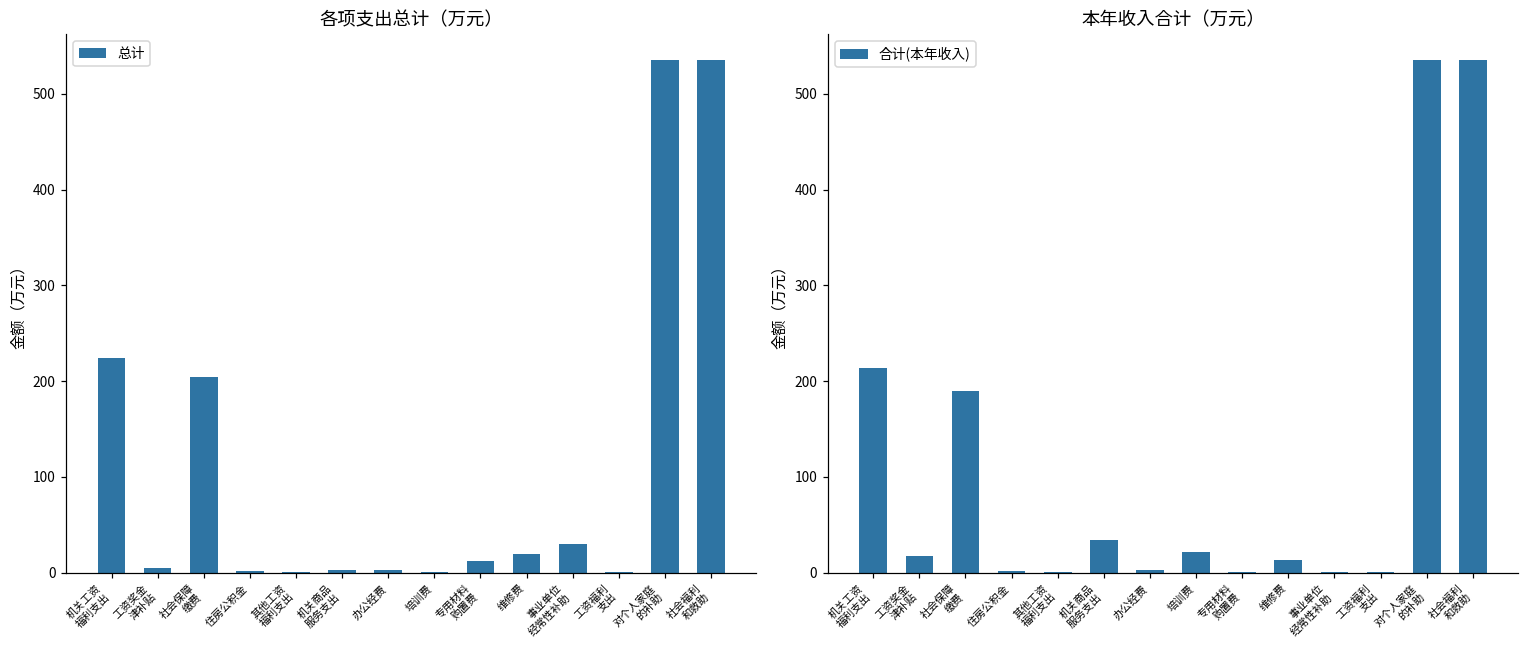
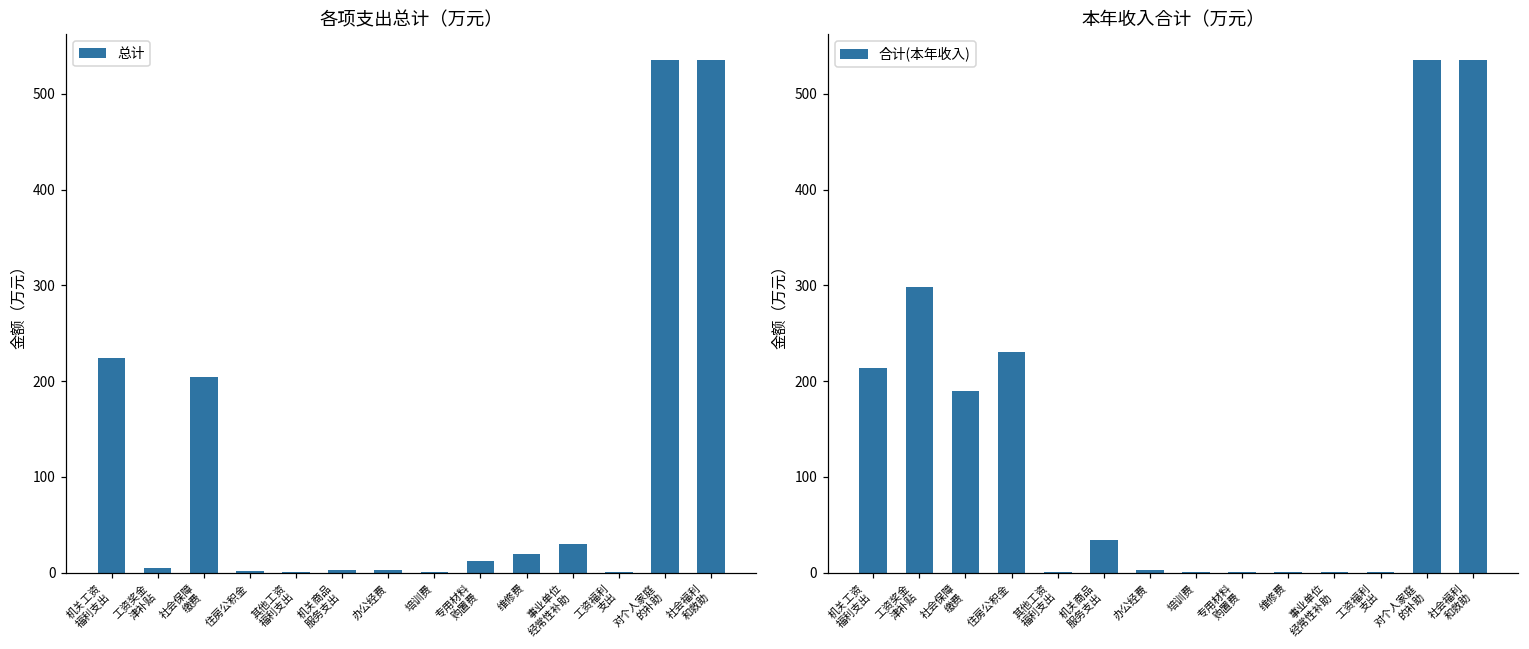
  {
    "各项支出总计（万元）": {
      "机关工资 福利支出": 220,
      "工资奖金 津补贴": 0,
      "社会保障 缴费": 200,
      "专用材料 购置费": 10,
      "维修费": 20,
      "事业单位 经常性补助": 30,
      "对个人家庭 的补助": 540,
      "社会福利 和救助": 540
    },
    "本年收入合计（万元）": {
      "机关工资 福利支出": 210,
-     "工资奖金 津补贴": 20,
+     "工资奖金 津补贴": 300,
      "社会保障 缴费": 190,
-     "住房公积金": 0,
+     "住房公积金": 230,
      "机关商品 服务支出": 30,
-     "培训费": 20,
-     "维修费": 10,
+     "培训费": 0,
+     "维修费": 0,
      "对个人家庭 的补助": 540,
      "社会福利 和救助": 540
    }
  }
